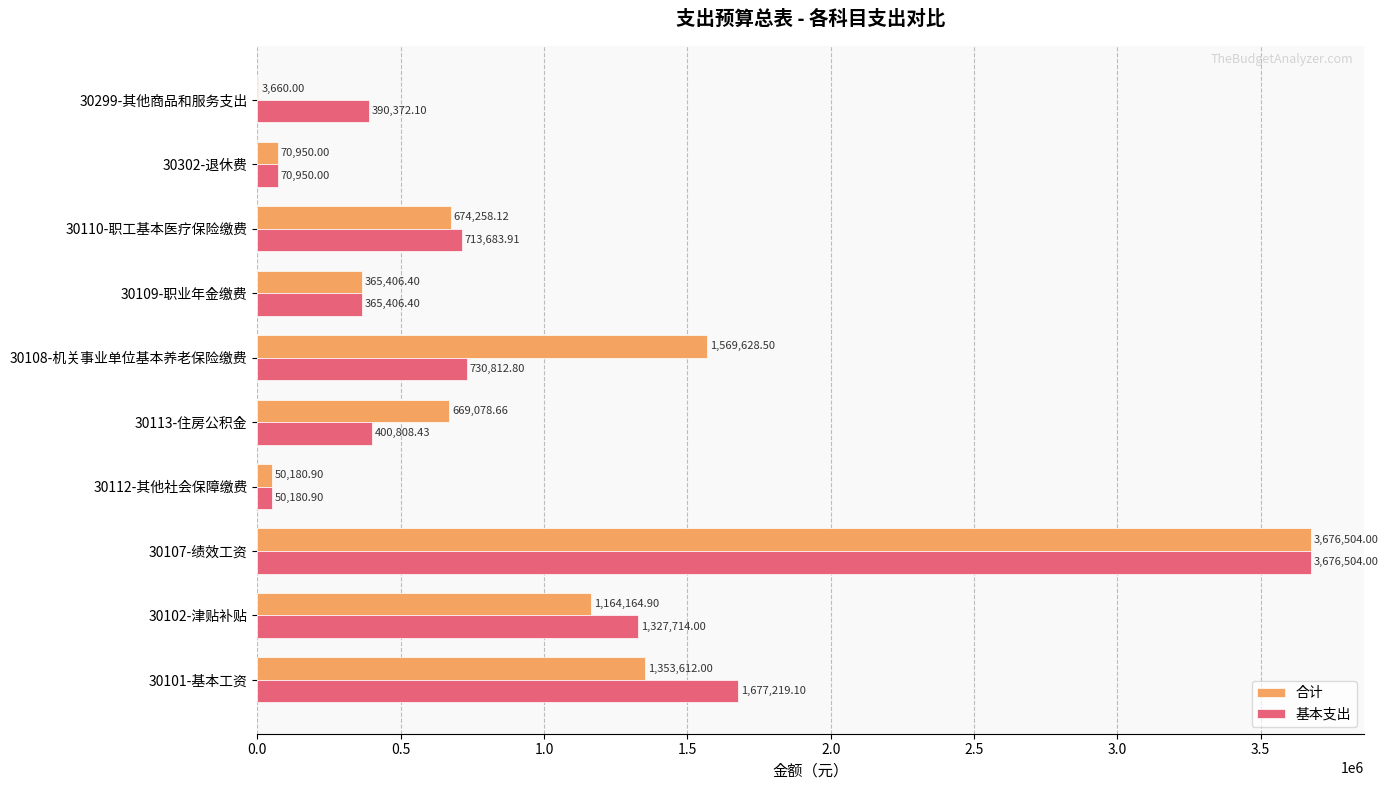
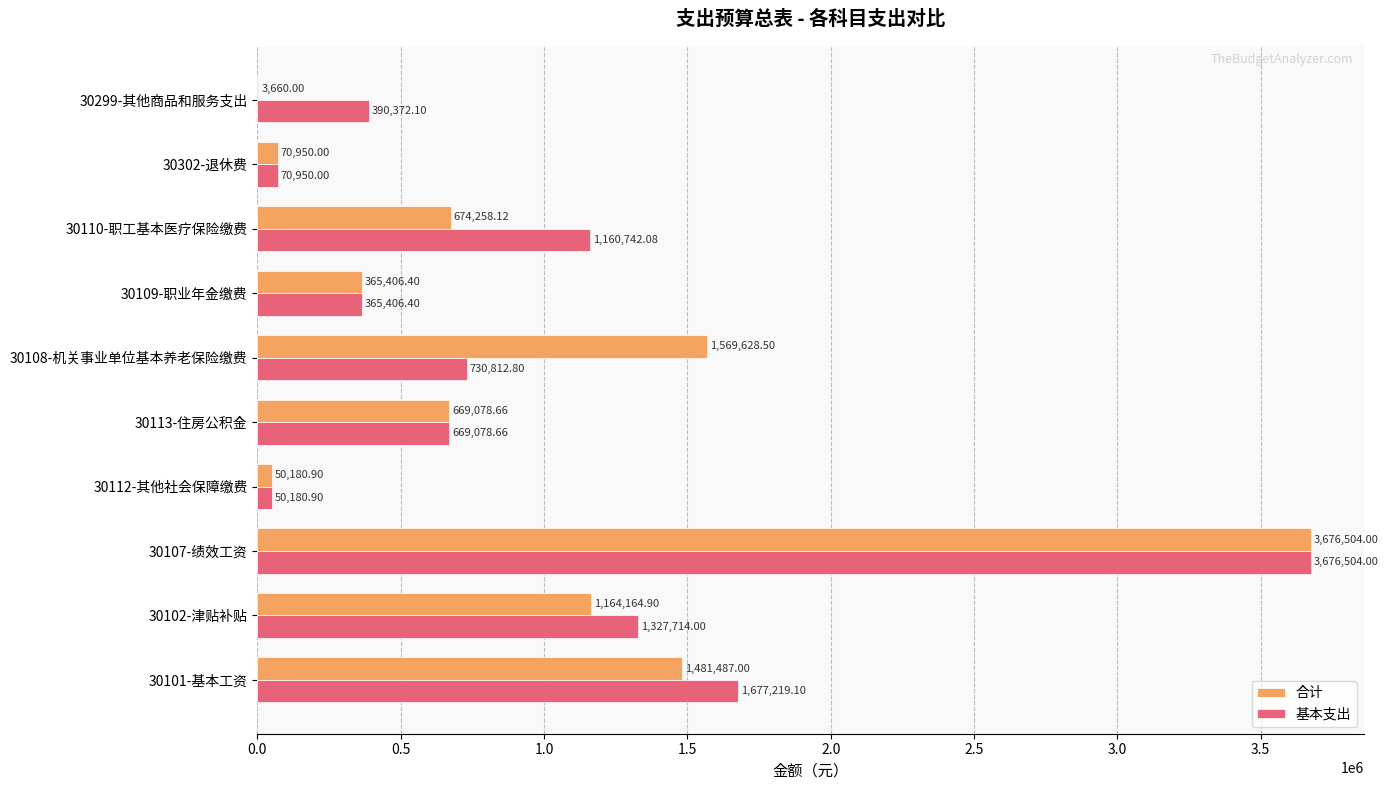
  {
    "合计": {
      "30299-其他商品和服务支出": "3,660.00",
      "30302-退休费": "70,950.00",
      "30110-职工基本医疗保险缴费": "674,258.12",
      "30109-职业年金缴费": "365,406.40",
      "30108-机关事业单位基本养老保险缴费": "1,569,628.50",
      "30113-住房公积金": "669,078.66",
      "30112-其他社会保障缴费": "50,180.90",
      "30107-绩效工资": "3,676,504.00",
      "30102-津贴补贴": "1,164,164.90",
-     "30101-基本工资": "1,353,612.00"
+     "30101-基本工资": "1,481,487.00"
    },
    "基本支出": {
      "30299-其他商品和服务支出": "390,372.10",
      "30302-退休费": "70,950.00",
-     "30110-职工基本医疗保险缴费": "713,683.91",
+     "30110-职工基本医疗保险缴费": "1,160,742.08",
      "30109-职业年金缴费": "365,406.40",
      "30108-机关事业单位基本养老保险缴费": "730,812.80",
-     "30113-住房公积金": "400,808.43",
+     "30113-住房公积金": "669,078.66",
      "30112-其他社会保障缴费": "50,180.90",
      "30107-绩效工资": "3,676,504.00",
      "30102-津贴补贴": "1,327,714.00",
      "30101-基本工资": "1,677,219.10"
    }
  }
